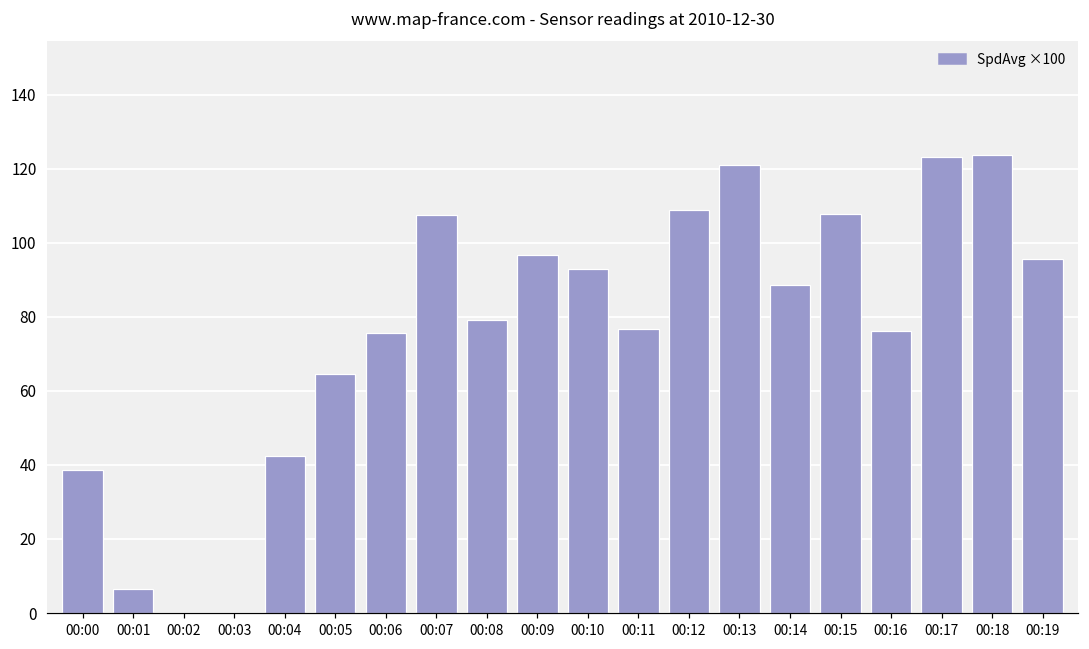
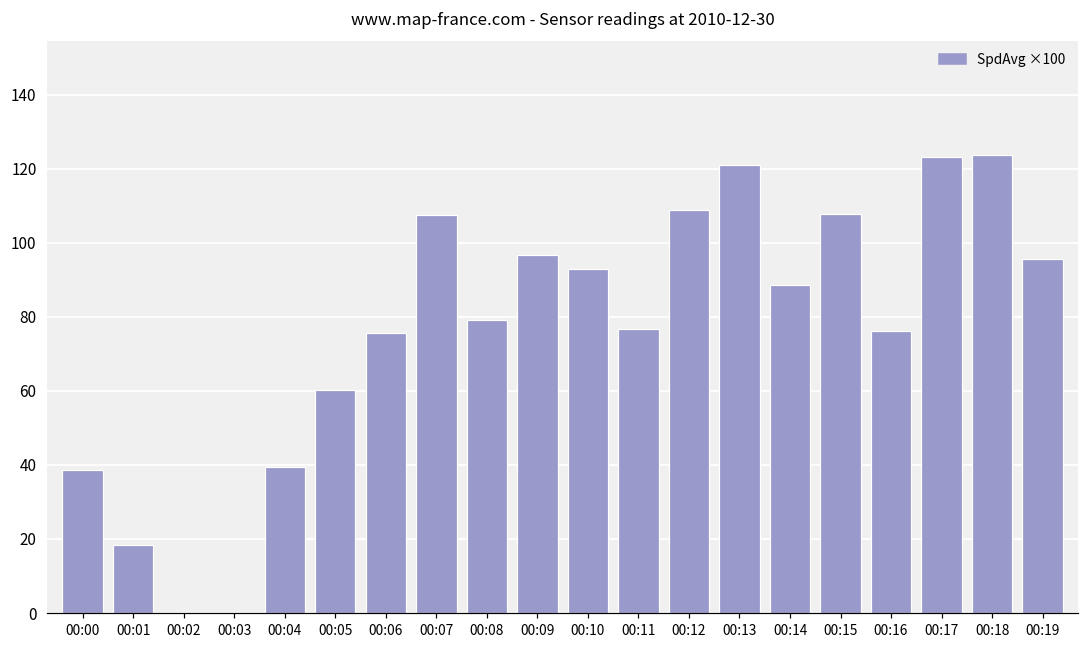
  {
    "00:00": 39,
-   "00:01": 7,
+   "00:01": 18,
    "00:02": 0,
    "00:03": 0,
-   "00:04": 43,
-   "00:05": 65,
+   "00:04": 39,
+   "00:05": 60,
    "00:06": 76,
    "00:07": 108,
    "00:08": 79,
    "00:09": 97,
    "00:10": 93,
    "00:11": 77,
    "00:12": 109,
    "00:13": 121,
    "00:14": 89,
    "00:15": 108,
    "00:16": 76,
    "00:17": 123,
    "00:18": 124,
    "00:19": 96
  }
